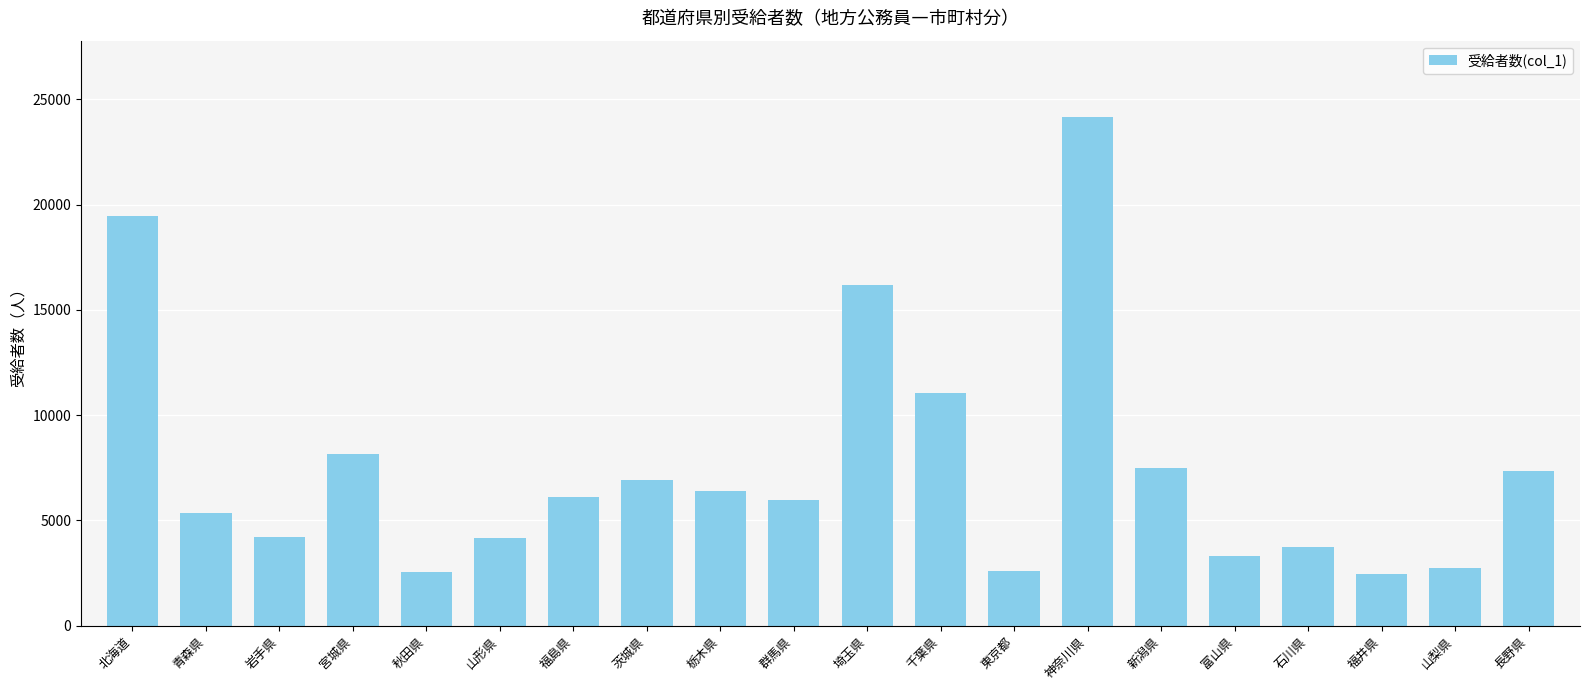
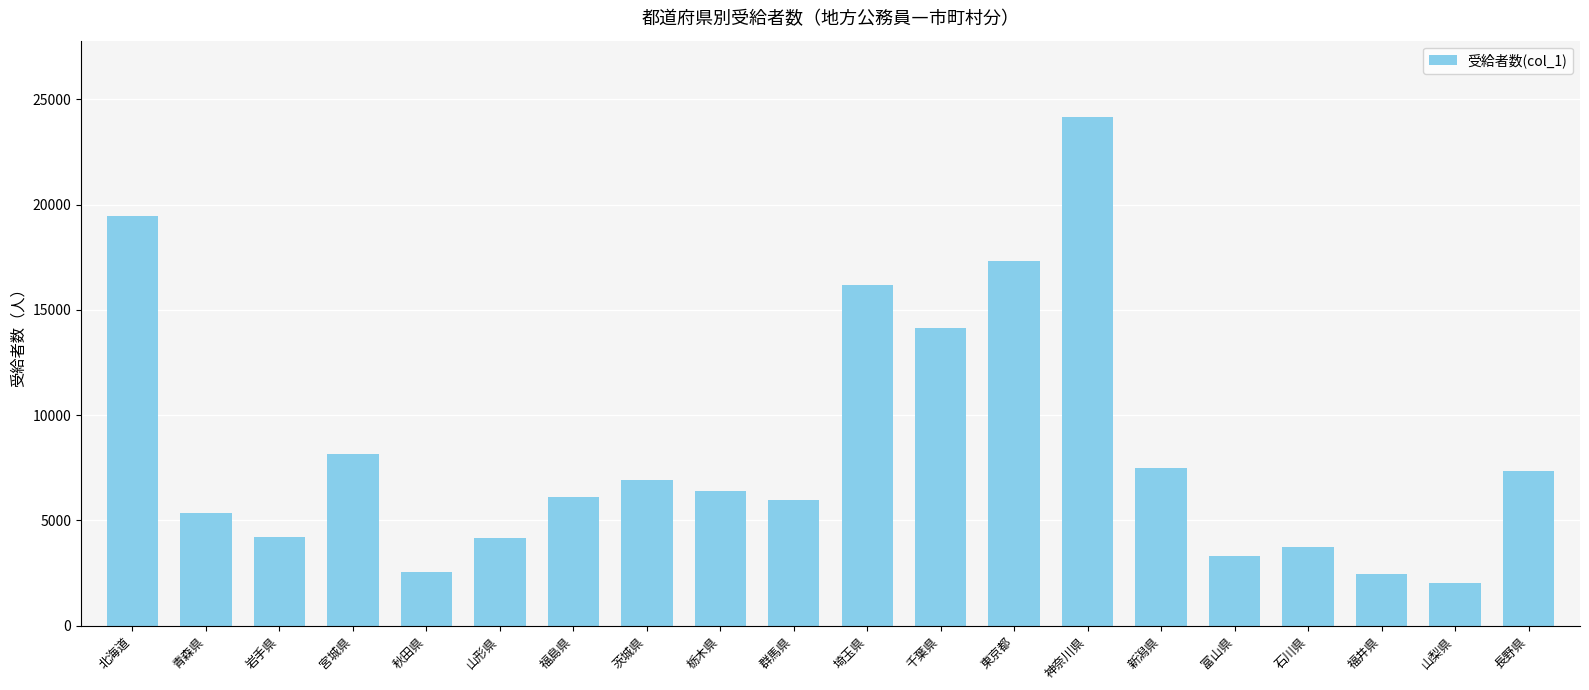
  {
    "北海道": 19500,
    "青森県": 5400,
    "岩手県": 4200,
    "宮城県": 8100,
    "秋田県": 2600,
    "山形県": 4100,
    "福島県": 6100,
    "茨城県": 6900,
    "栃木県": 6400,
    "群馬県": 6000,
    "埼玉県": 16200,
-   "千葉県": 11100,
-   "東京都": 2600,
+   "千葉県": 14100,
+   "東京都": 17300,
    "神奈川県": 24200,
    "新潟県": 7500,
    "富山県": 3300,
    "石川県": 3700,
    "福井県": 2500,
-   "山梨県": 2700,
+   "山梨県": 2000,
    "長野県": 7400
  }
